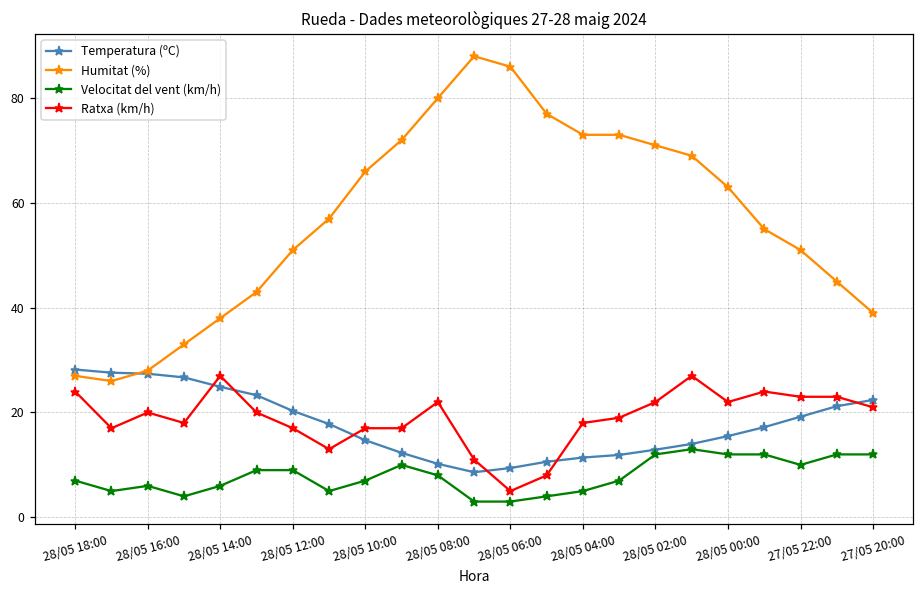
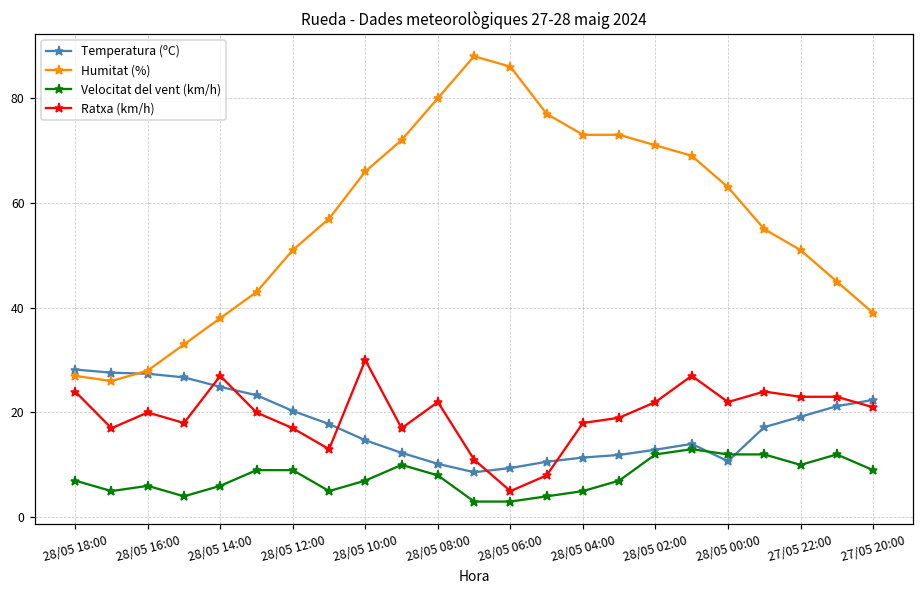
  {
    "Temperatura (ºC)": {
      "28/05 18:00": 28,
      "28/05 16:00": 27,
      "28/05 14:00": 25,
      "28/05 12:00": 20,
      "28/05 10:00": 15,
      "28/05 08:00": 10,
      "28/05 06:00": 9,
      "28/05 04:00": 11,
      "28/05 02:00": 13,
-     "28/05 00:00": 16,
+     "28/05 00:00": 11,
      "27/05 22:00": 19,
      "27/05 20:00": 22
    },
    "Humitat (%)": {
      "28/05 18:00": 27,
      "28/05 16:00": 28,
      "28/05 14:00": 38,
      "28/05 12:00": 51,
      "28/05 10:00": 66,
      "28/05 08:00": 80,
      "28/05 06:00": 86,
      "28/05 04:00": 73,
      "28/05 02:00": 71,
      "28/05 00:00": 63,
      "27/05 22:00": 51,
      "27/05 20:00": 39
    },
    "Velocitat del vent (km/h)": {
      "28/05 18:00": 7,
      "28/05 16:00": 6,
      "28/05 14:00": 6,
      "28/05 12:00": 9,
      "28/05 10:00": 7,
      "28/05 08:00": 8,
      "28/05 06:00": 3,
      "28/05 04:00": 5,
      "28/05 02:00": 12,
      "28/05 00:00": 12,
      "27/05 22:00": 10,
-     "27/05 20:00": 12
+     "27/05 20:00": 9
    },
    "Ratxa (km/h)": {
      "28/05 18:00": 24,
      "28/05 16:00": 20,
      "28/05 14:00": 27,
      "28/05 12:00": 17,
-     "28/05 10:00": 17,
+     "28/05 10:00": 30,
      "28/05 08:00": 22,
      "28/05 06:00": 5,
      "28/05 04:00": 18,
      "28/05 02:00": 22,
      "28/05 00:00": 22,
      "27/05 22:00": 23,
      "27/05 20:00": 21
    }
  }
